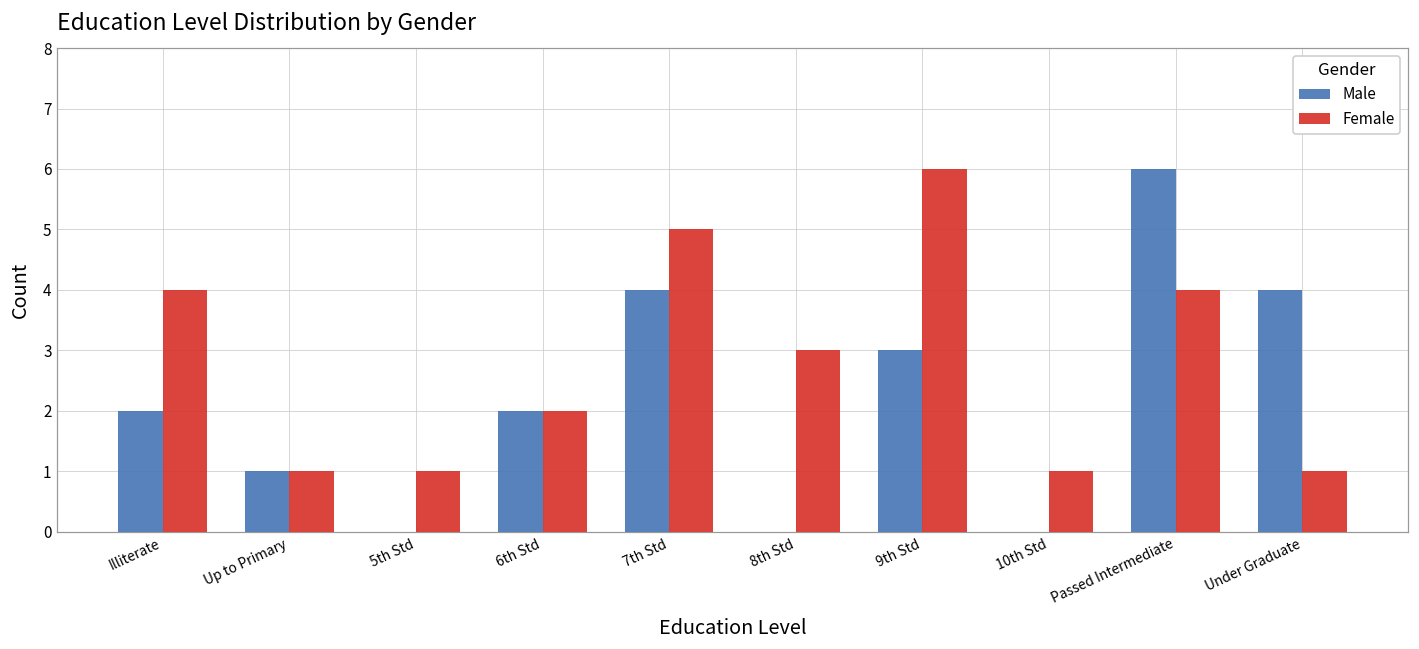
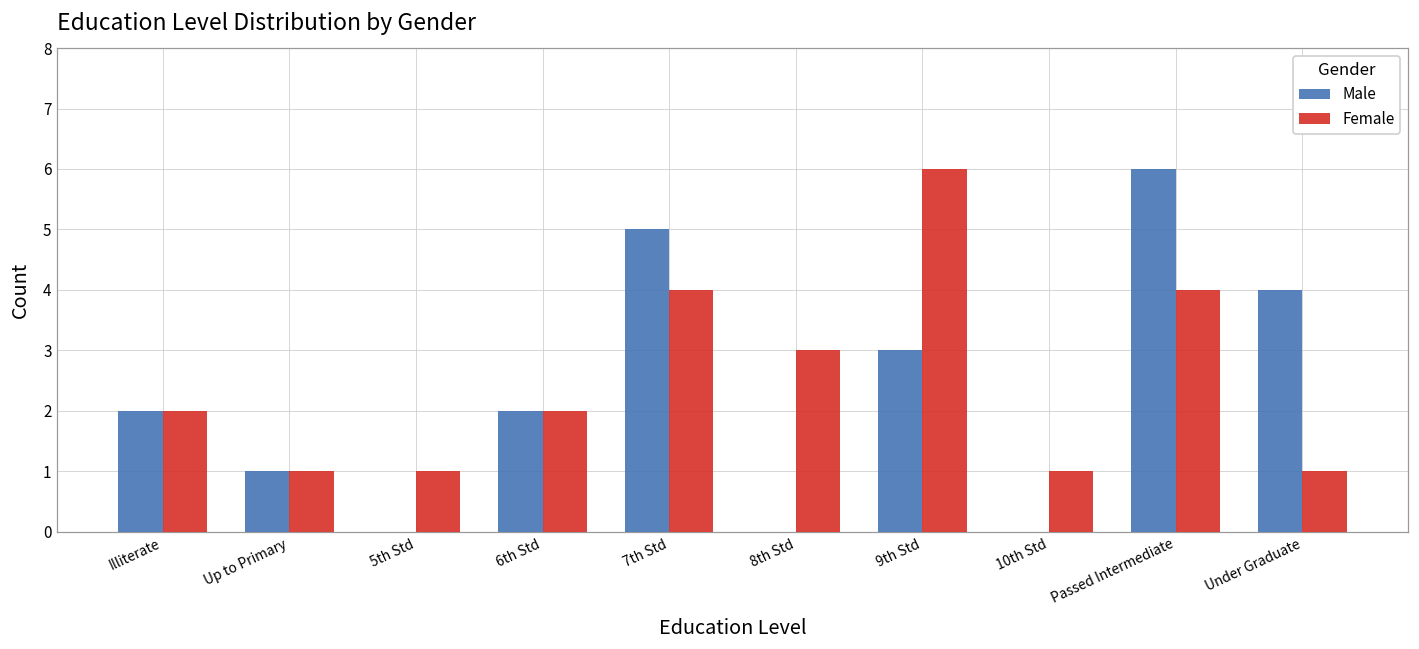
  {
    "Male": {
      "Illiterate": 2,
      "Up to Primary": 1,
      "5th Std": 0,
      "6th Std": 2,
-     "7th Std": 4,
+     "7th Std": 5,
      "8th Std": 0,
      "9th Std": 3,
      "10th Std": 0,
      "Passed Intermediate": 6,
      "Under Graduate": 4
    },
    "Female": {
-     "Illiterate": 4,
+     "Illiterate": 2,
      "Up to Primary": 1,
      "5th Std": 1,
      "6th Std": 2,
-     "7th Std": 5,
+     "7th Std": 4,
      "8th Std": 3,
      "9th Std": 6,
      "10th Std": 1,
      "Passed Intermediate": 4,
      "Under Graduate": 1
    }
  }
